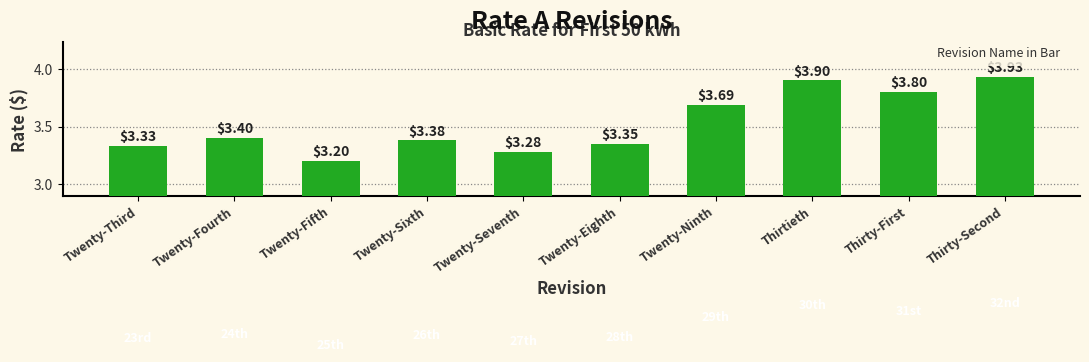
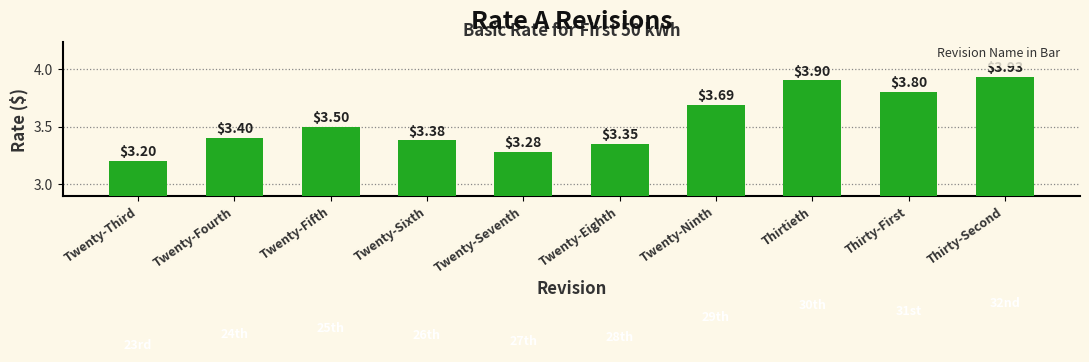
  {
-   "Twenty-Third": "$3.33",
+   "Twenty-Third": "$3.20",
    "Twenty-Fourth": "$3.40",
-   "Twenty-Fifth": "$3.20",
+   "Twenty-Fifth": "$3.50",
    "Twenty-Sixth": "$3.38",
    "Twenty-Seventh": "$3.28",
    "Twenty-Eighth": "$3.35",
    "Twenty-Ninth": "$3.69",
    "Thirtieth": "$3.90",
    "Thirty-First": "$3.80"
  }
